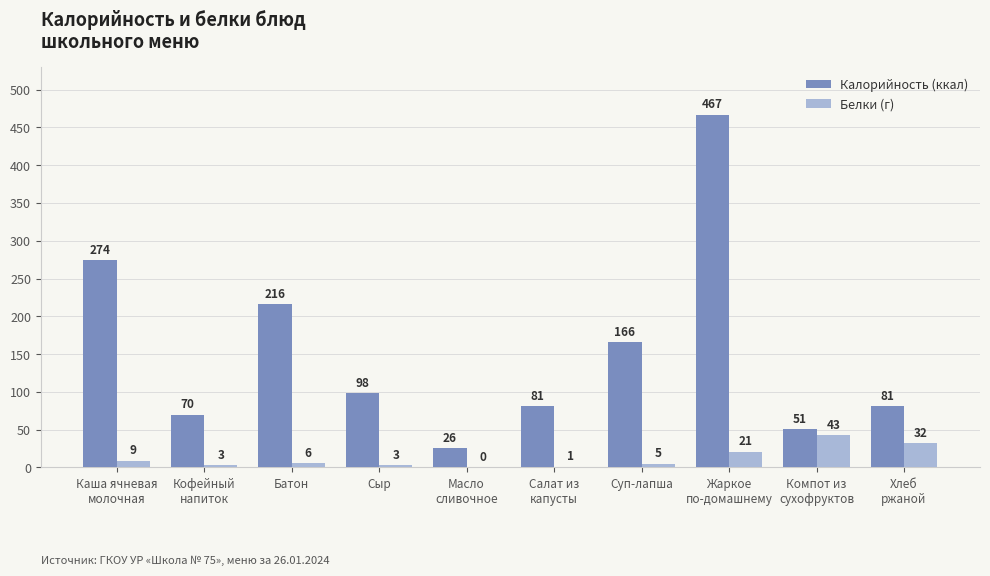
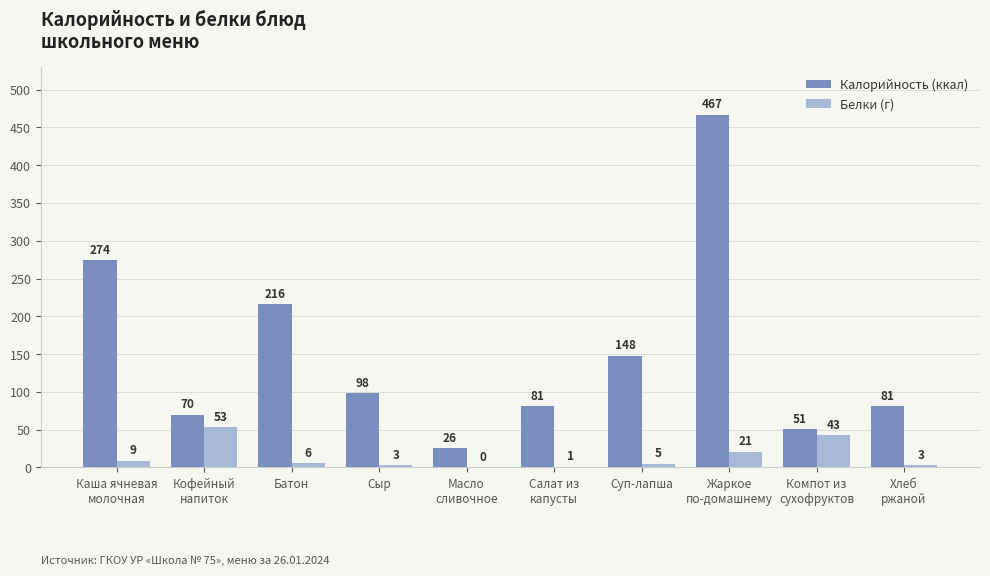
  {
    "Калорийность (ккал)": {
      "Каша ячневая молочная": 274,
      "Кофейный напиток": 70,
      "Батон": 216,
      "Сыр": 98,
      "Масло сливочное": 26,
      "Салат из капусты": 81,
-     "Суп-лапша": 166,
+     "Суп-лапша": 148,
      "Жаркое по-домашнему": 467,
      "Компот из сухофруктов": 51,
      "Хлеб ржаной": 81
    },
    "Белки (г)": {
      "Каша ячневая молочная": 9,
-     "Кофейный напиток": 3,
+     "Кофейный напиток": 53,
      "Батон": 6,
      "Сыр": 3,
      "Масло сливочное": 0,
      "Салат из капусты": 1,
      "Суп-лапша": 5,
      "Жаркое по-домашнему": 21,
      "Компот из сухофруктов": 43,
-     "Хлеб ржаной": 32
+     "Хлеб ржаной": 3
    }
  }
